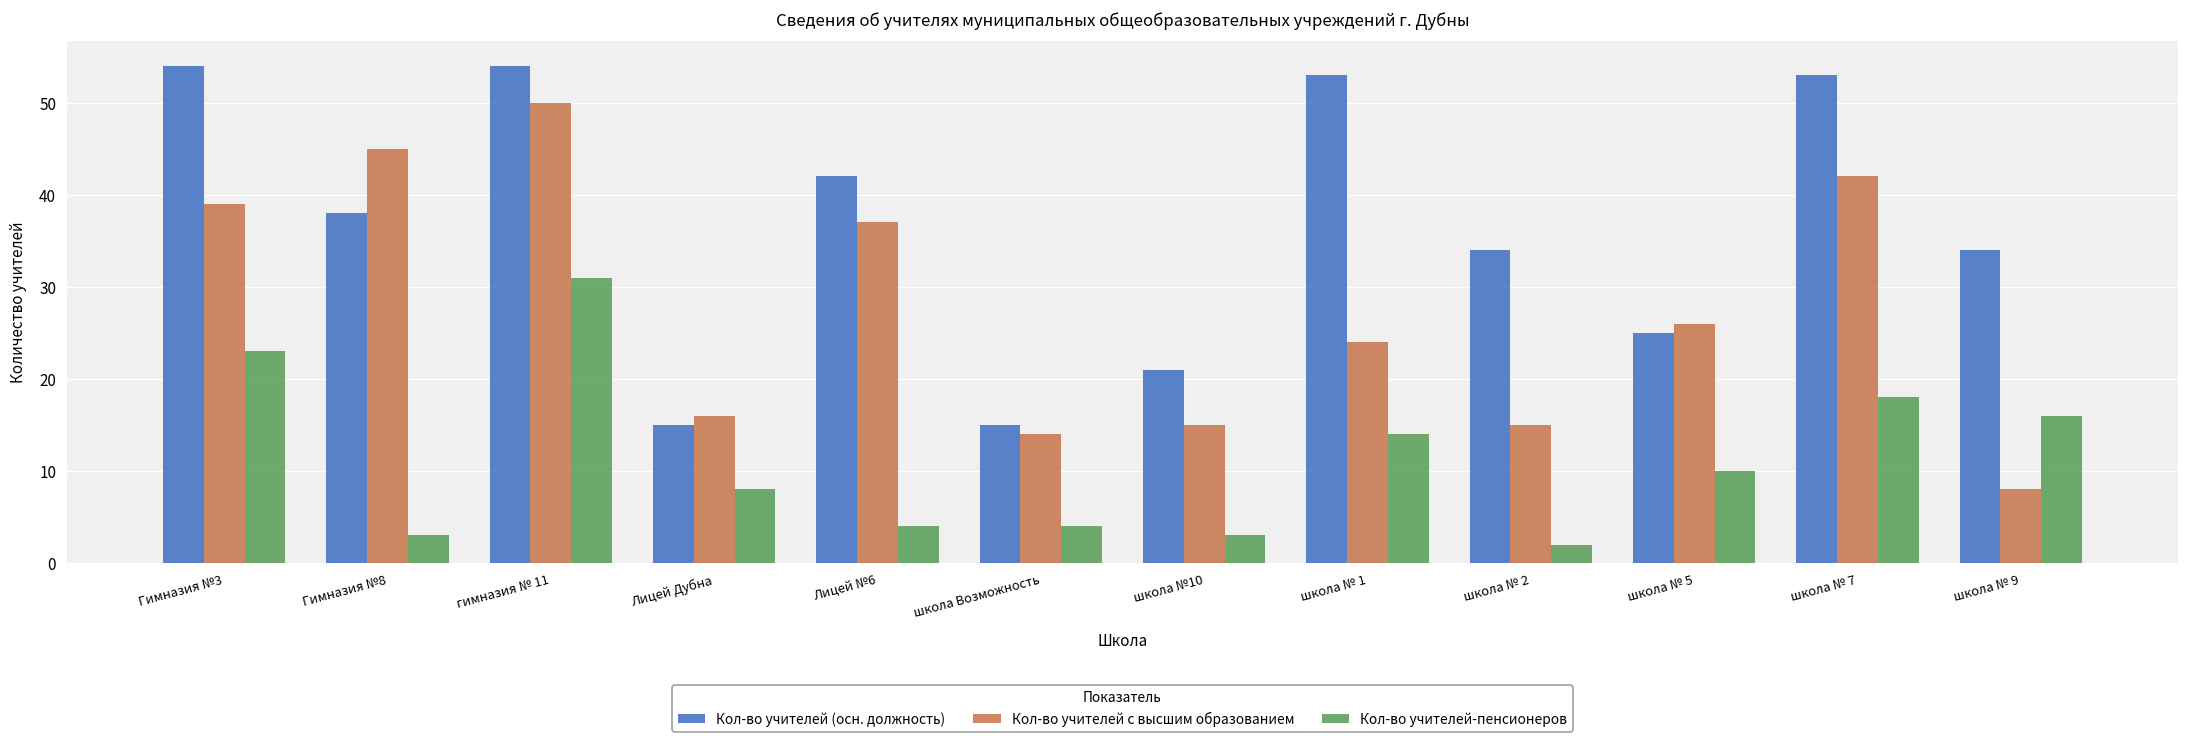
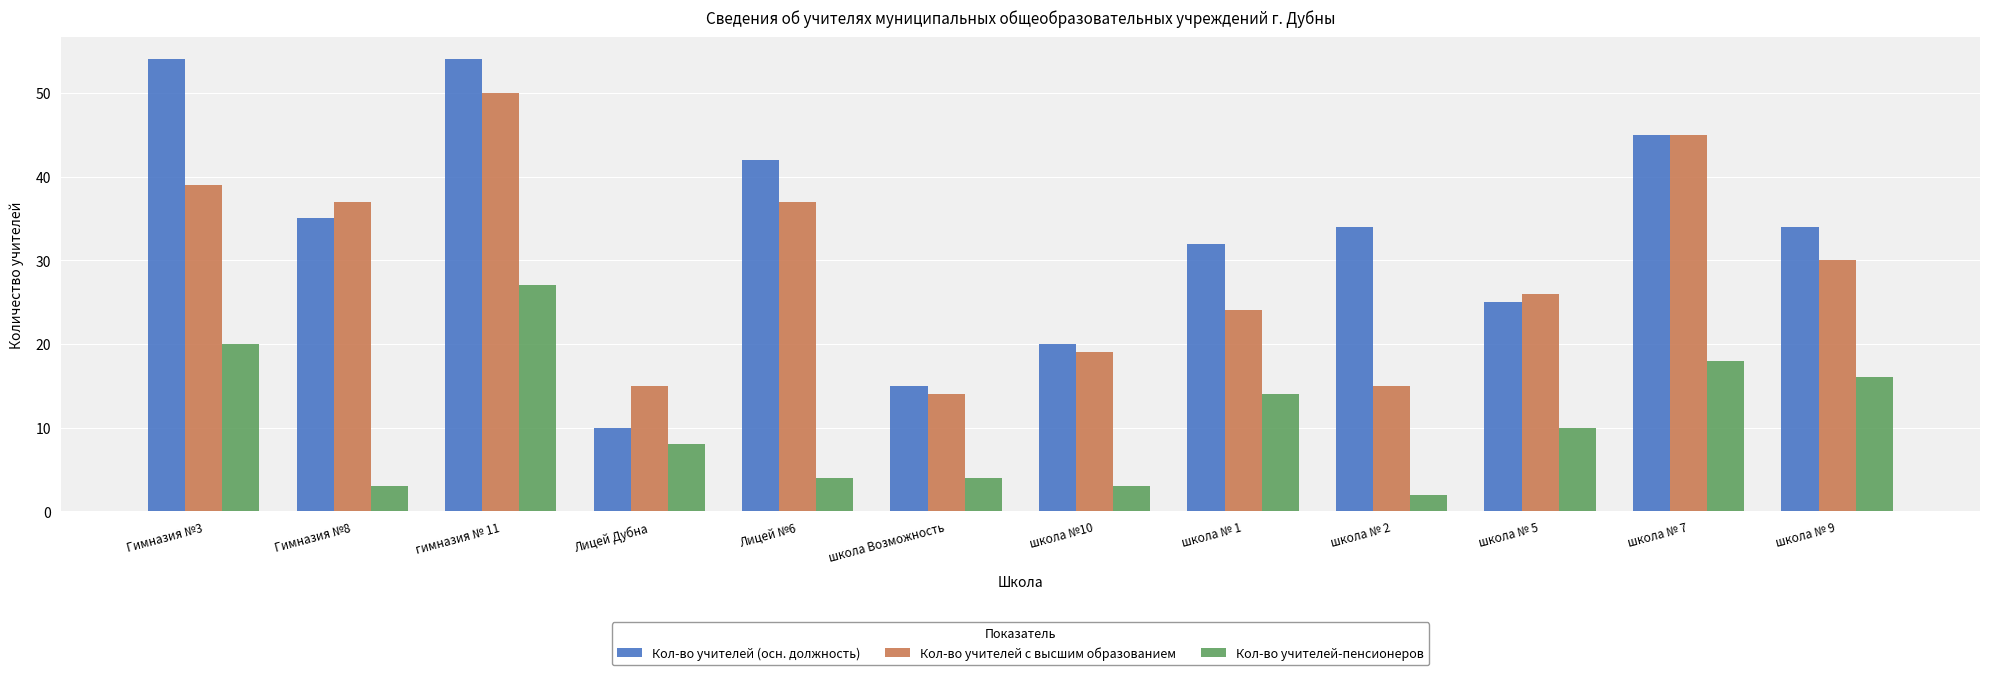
  {
    "Кол-во учителей (осн. должность)": {
      "Гимназия №3": 54,
-     "Гимназия №8": 38,
+     "Гимназия №8": 35,
      "гимназия № 11": 54,
-     "Лицей Дубна": 15,
+     "Лицей Дубна": 10,
      "Лицей №6": 42,
      "школа Возможность": 15,
-     "школа №10": 21,
-     "школа № 1": 53,
+     "школа №10": 20,
+     "школа № 1": 32,
      "школа № 2": 34,
      "школа № 5": 25,
-     "школа № 7": 53,
+     "школа № 7": 45,
      "школа № 9": 34
    },
    "Кол-во учителей с высшим образованием": {
      "Гимназия №3": 39,
-     "Гимназия №8": 45,
+     "Гимназия №8": 37,
      "гимназия № 11": 50,
-     "Лицей Дубна": 16,
+     "Лицей Дубна": 15,
      "Лицей №6": 37,
      "школа Возможность": 14,
-     "школа №10": 15,
+     "школа №10": 19,
      "школа № 1": 24,
      "школа № 2": 15,
      "школа № 5": 26,
-     "школа № 7": 42,
-     "школа № 9": 8
+     "школа № 7": 45,
+     "школа № 9": 30
    },
    "Кол-во учителей-пенсионеров": {
-     "Гимназия №3": 23,
+     "Гимназия №3": 20,
      "Гимназия №8": 3,
-     "гимназия № 11": 31,
+     "гимназия № 11": 27,
      "Лицей Дубна": 8,
      "Лицей №6": 4,
      "школа Возможность": 4,
      "школа №10": 3,
      "школа № 1": 14,
      "школа № 2": 2,
      "школа № 5": 10,
      "школа № 7": 18,
      "школа № 9": 16
    }
  }
